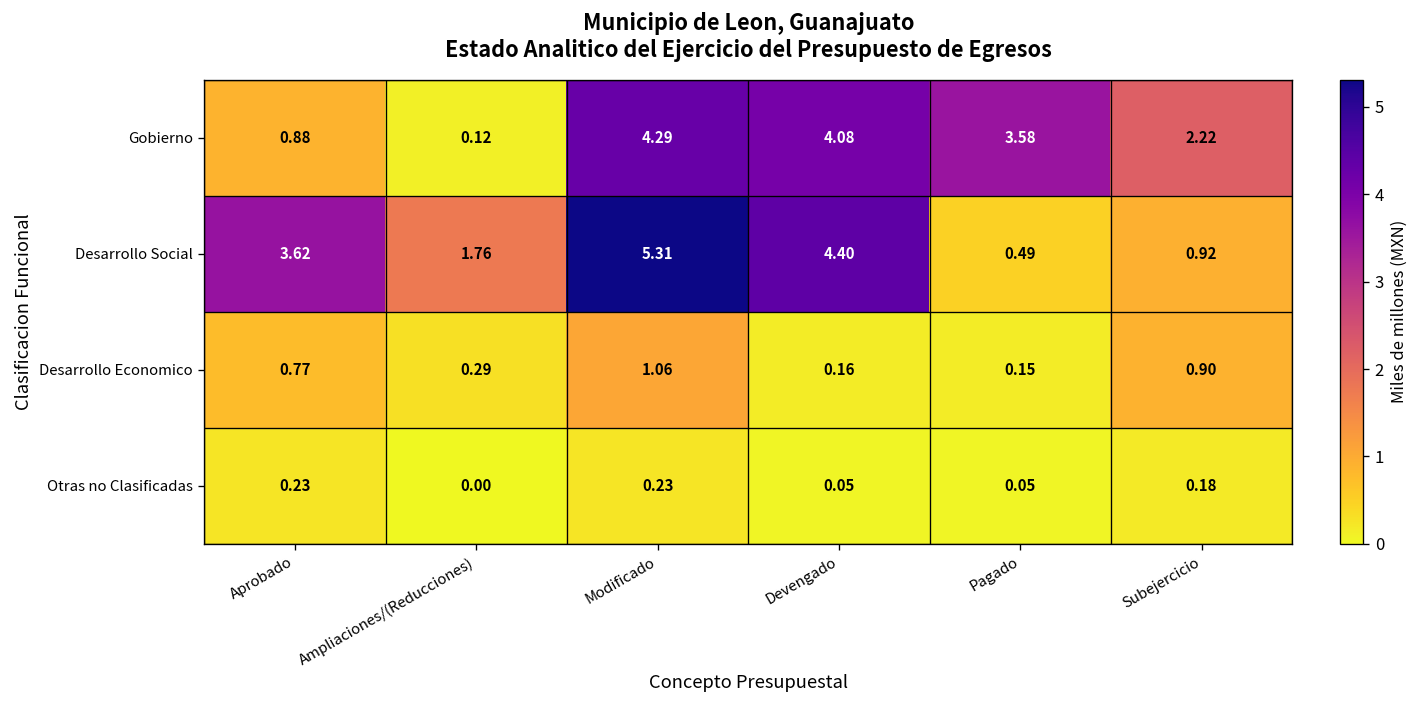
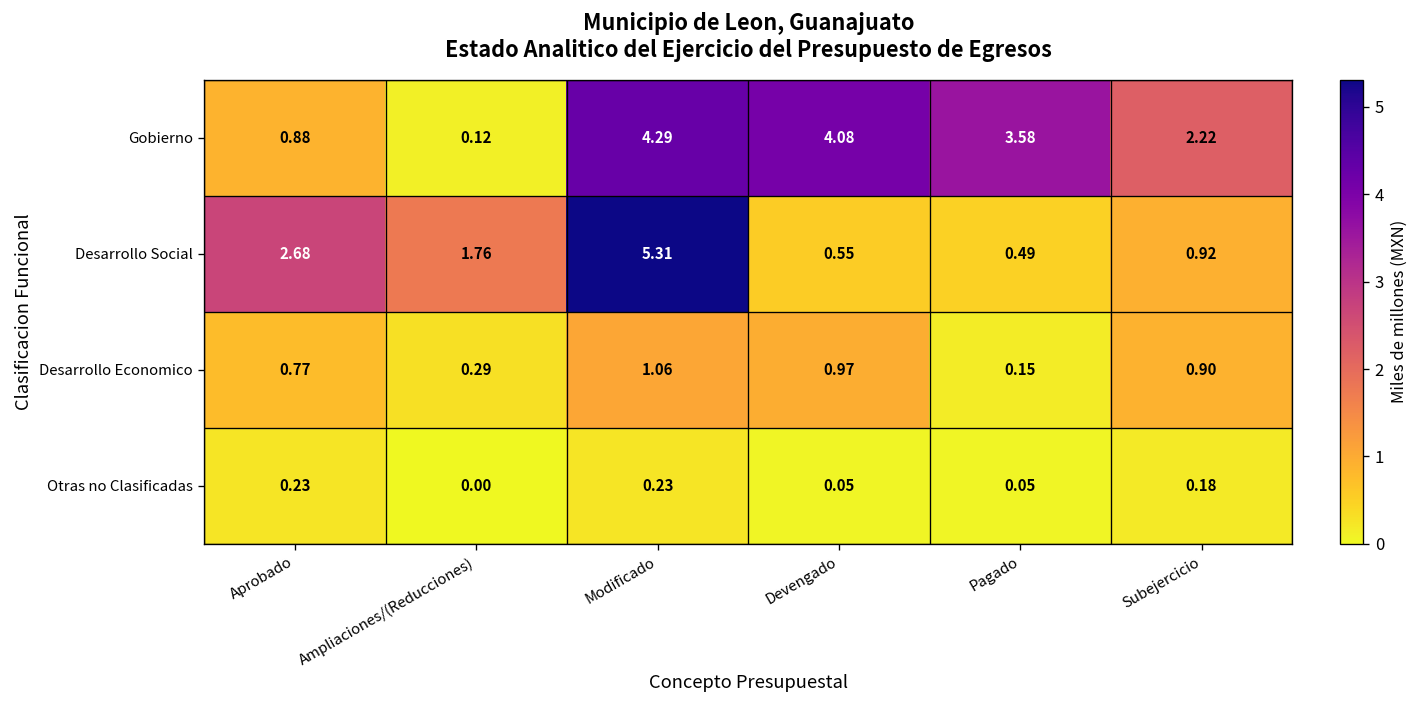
  {
    "Gobierno": {
      "Aprobado": 0.88,
      "Ampliaciones/(Reducciones)": 0.12,
      "Modificado": 4.29,
      "Devengado": 4.08,
      "Pagado": 3.58,
      "Subejercicio": 2.22
    },
    "Desarrollo Social": {
-     "Aprobado": 3.62,
+     "Aprobado": 2.68,
      "Ampliaciones/(Reducciones)": 1.76,
      "Modificado": 5.31,
-     "Devengado": 4.40,
+     "Devengado": 0.55,
      "Pagado": 0.49,
      "Subejercicio": 0.92
    },
    "Desarrollo Economico": {
      "Aprobado": 0.77,
      "Ampliaciones/(Reducciones)": 0.29,
      "Modificado": 1.06,
-     "Devengado": 0.16,
+     "Devengado": 0.97,
      "Pagado": 0.15,
      "Subejercicio": 0.90
    },
    "Otras no Clasificadas": {
      "Aprobado": 0.23,
      "Ampliaciones/(Reducciones)": 0.00,
      "Modificado": 0.23,
      "Devengado": 0.05,
      "Pagado": 0.05,
      "Subejercicio": 0.18
    }
  }
